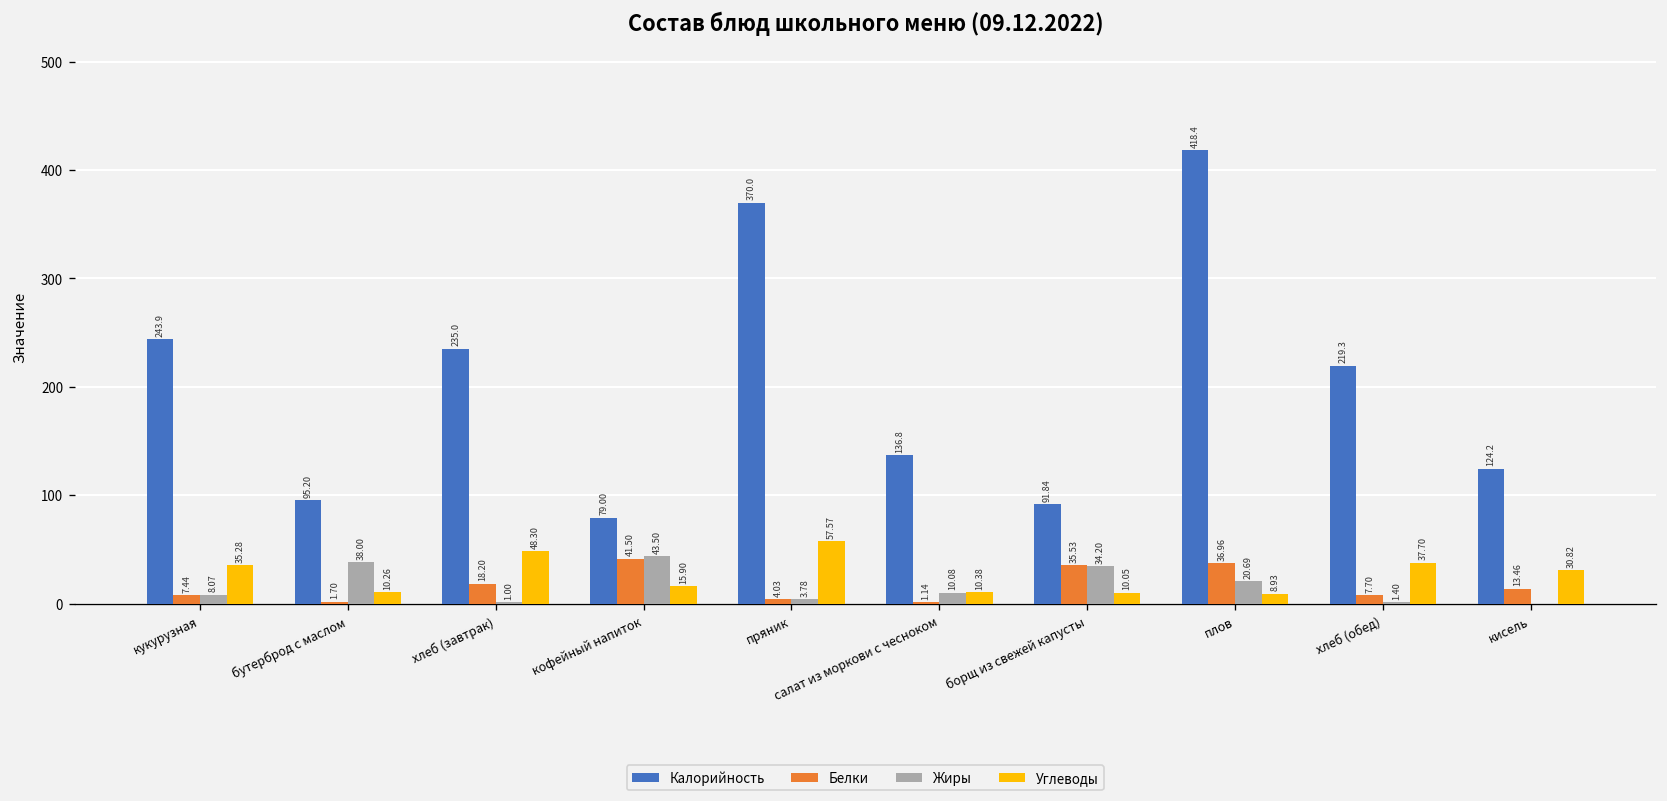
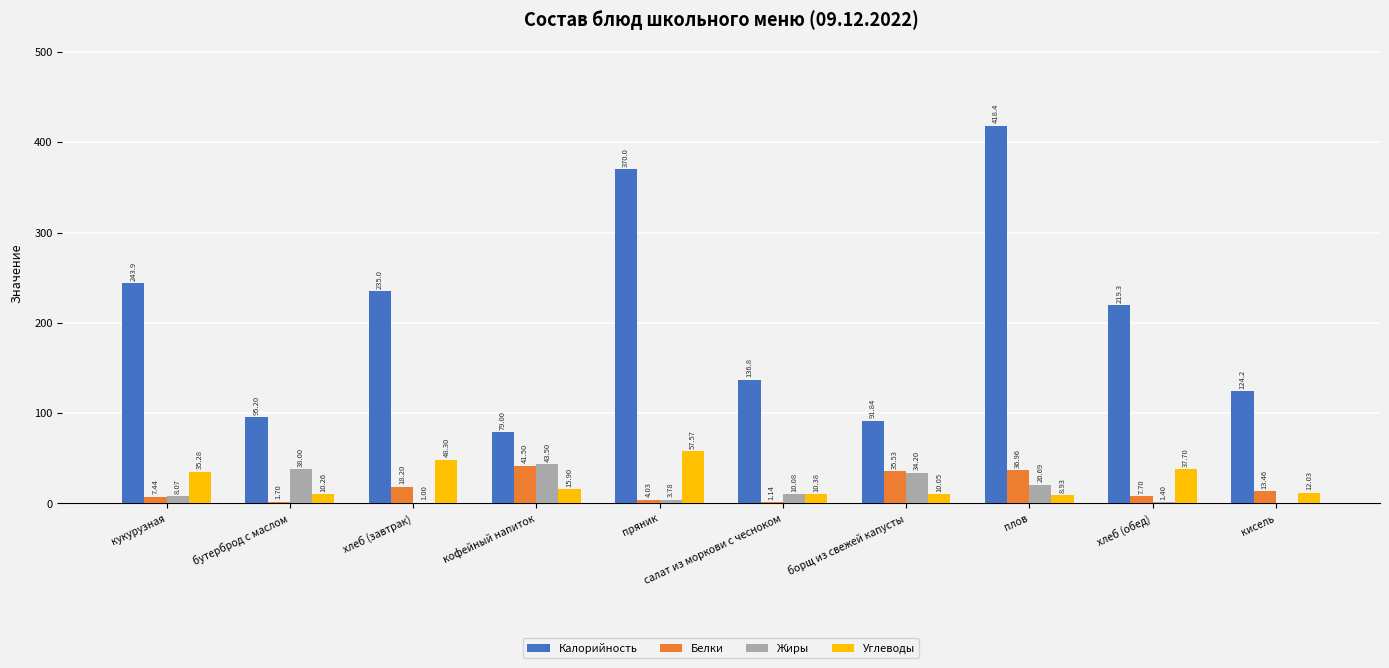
  {
    "Калорийность": {
      "кукурузная": 243.9,
      "бутерброд с маслом": 95.20,
      "хлеб (завтрак)": 235.0,
      "кофейный напиток": 79.00,
      "пряник": 370.0,
      "салат из моркови с чесноком": 136.8,
      "борщ из свежей капусты": 91.84,
      "плов": 418.4,
      "хлеб (обед)": 219.3,
      "кисель": 124.2
    },
    "Белки": {
      "кукурузная": 7.44,
      "бутерброд с маслом": 1.70,
      "хлеб (завтрак)": 18.20,
      "кофейный напиток": 41.50,
      "пряник": 4.03,
      "салат из моркови с чесноком": 1.14,
      "борщ из свежей капусты": 35.53,
      "плов": 36.96,
      "хлеб (обед)": 7.70,
      "кисель": 13.46
    },
    "Жиры": {
      "кукурузная": 8.07,
      "бутерброд с маслом": 38.00,
      "хлеб (завтрак)": 1.00,
      "кофейный напиток": 43.50,
      "пряник": 3.78,
      "салат из моркови с чесноком": 10.08,
      "борщ из свежей капусты": 34.20,
      "плов": 20.69,
      "хлеб (обед)": 1.40
    },
    "Углеводы": {
      "кукурузная": 35.28,
      "бутерброд с маслом": 10.26,
      "хлеб (завтрак)": 48.30,
      "кофейный напиток": 15.90,
      "пряник": 57.57,
      "салат из моркови с чесноком": 10.38,
      "борщ из свежей капусты": 10.05,
      "плов": 8.93,
      "хлеб (обед)": 37.70,
-     "кисель": 30.82
+     "кисель": 12.03
    }
  }
